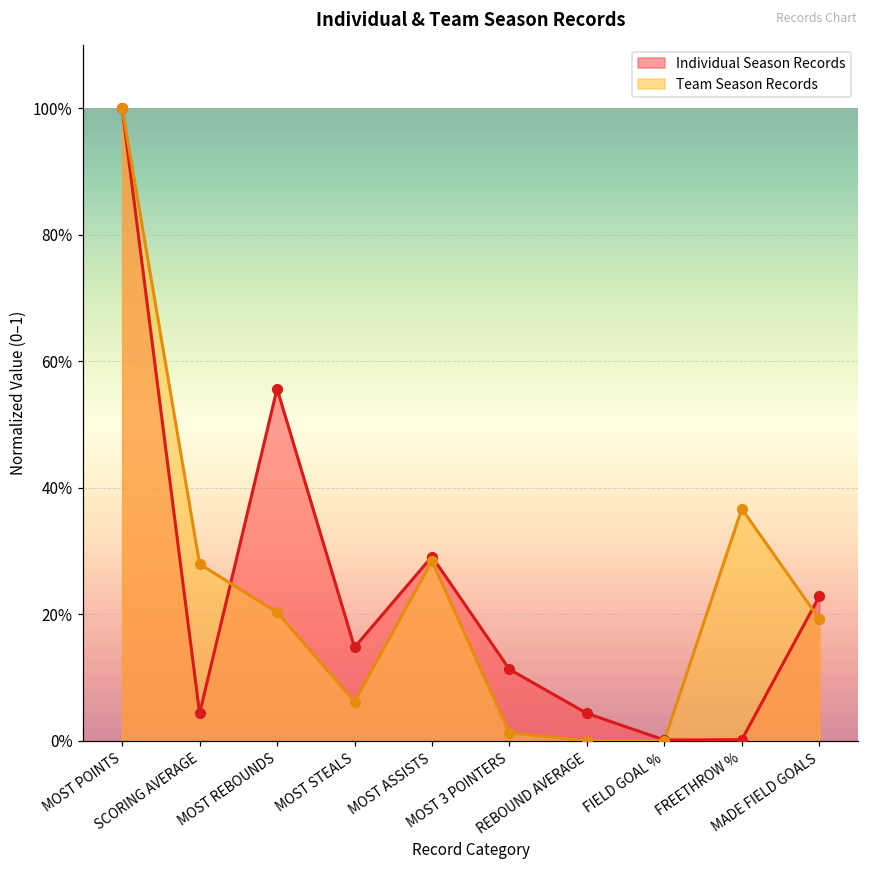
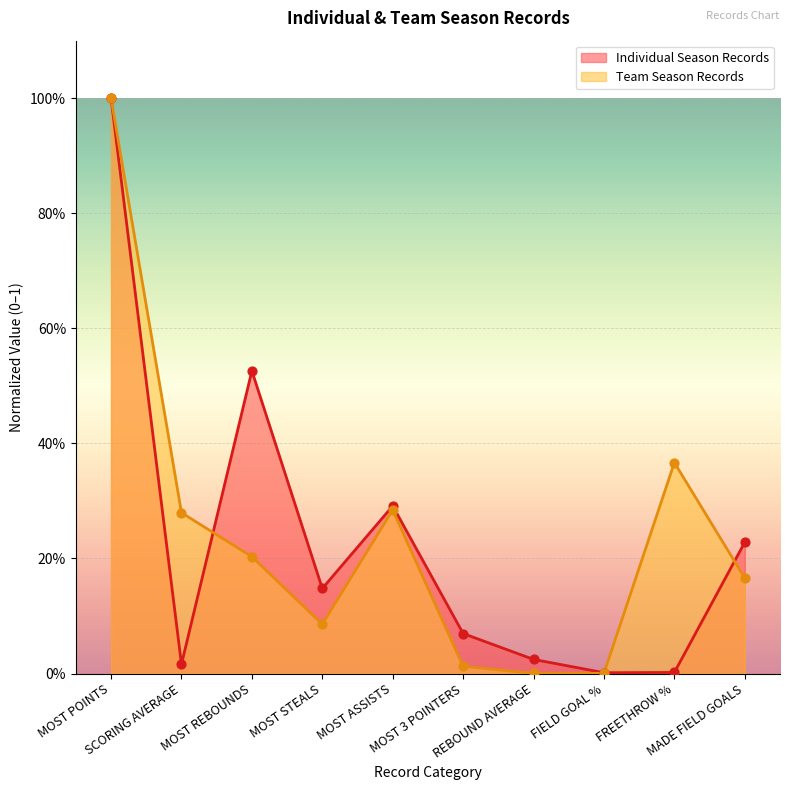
  {
    "Individual Season Records": {
-     "SCORING AVERAGE": "4%",
-     "MOST REBOUNDS": "56%",
+     "SCORING AVERAGE": "2%",
+     "MOST REBOUNDS": "53%",
      "MOST STEALS": "15%",
      "MOST ASSISTS": "29%",
-     "MOST 3 POINTERS": "11%",
-     "REBOUND AVERAGE": "4%",
+     "MOST 3 POINTERS": "7%",
+     "REBOUND AVERAGE": "2%",
      "FREETHROW %": "0%",
      "MADE FIELD GOALS": "23%"
    },
    "Team Season Records": {
      "SCORING AVERAGE": "28%",
      "MOST REBOUNDS": "20%",
-     "MOST STEALS": "6%",
+     "MOST STEALS": "9%",
      "MOST ASSISTS": "28%",
      "MOST 3 POINTERS": "1%",
      "REBOUND AVERAGE": "0%",
      "FREETHROW %": "37%",
-     "MADE FIELD GOALS": "19%"
+     "MADE FIELD GOALS": "17%"
    }
  }
